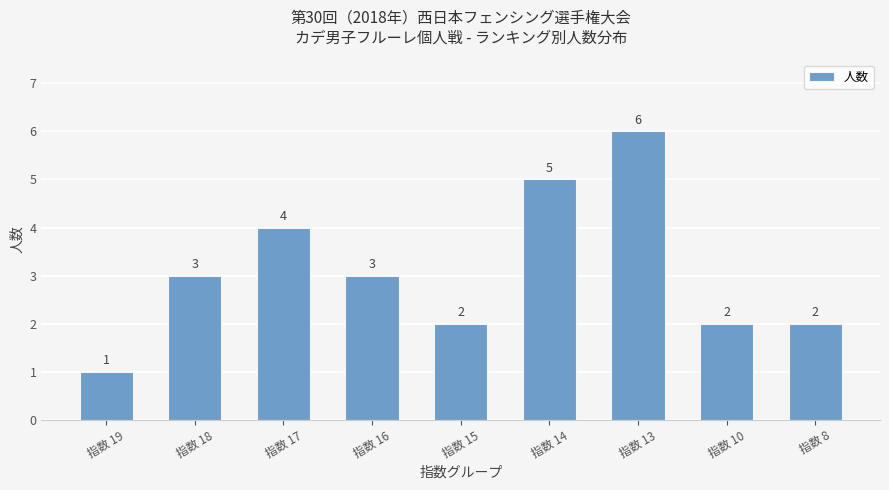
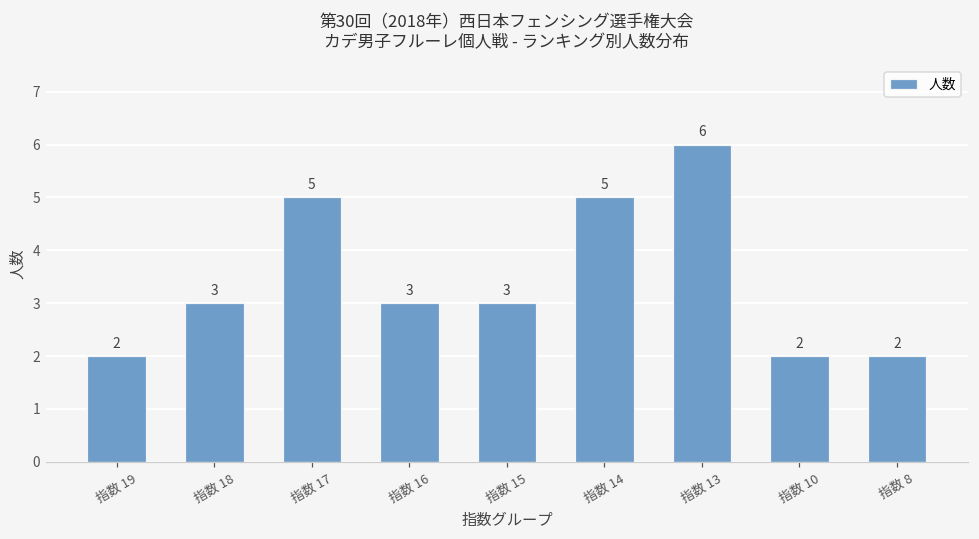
  {
-   "指数 19": 1,
+   "指数 19": 2,
    "指数 18": 3,
-   "指数 17": 4,
+   "指数 17": 5,
    "指数 16": 3,
-   "指数 15": 2,
+   "指数 15": 3,
    "指数 14": 5,
    "指数 13": 6,
    "指数 10": 2,
    "指数 8": 2
  }
